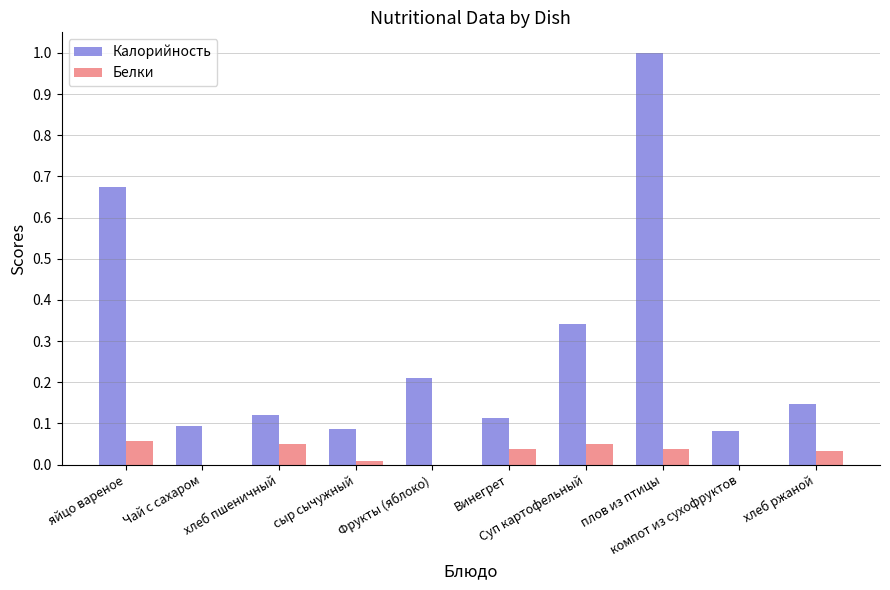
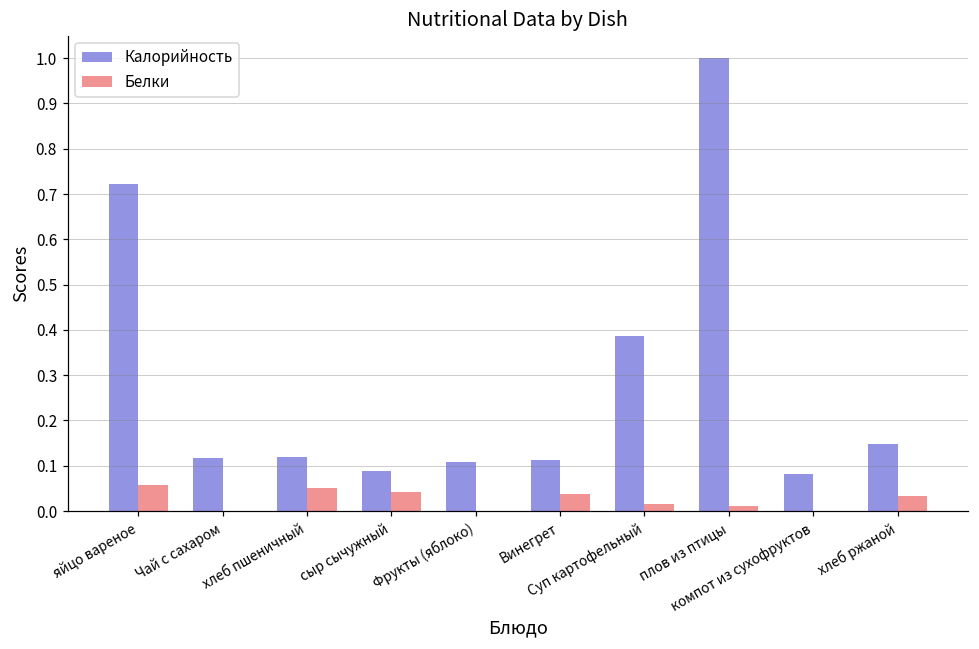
  {
    "Калорийность": {
-     "яйцо вареное": 0.67,
-     "Чай с сахаром": 0.09,
+     "яйцо вареное": 0.72,
+     "Чай с сахаром": 0.12,
      "хлеб пшеничный": 0.12,
      "сыр сычужный": 0.09,
-     "Фрукты (яблоко)": 0.21,
+     "Фрукты (яблоко)": 0.11,
      "Винегрет": 0.11,
-     "Суп картофельный": 0.34,
+     "Суп картофельный": 0.39,
      "плов из птицы": 1.00,
      "компот из сухофруктов": 0.08,
      "хлеб ржаной": 0.15
    },
    "Белки": {
      "яйцо вареное": 0.06,
      "Чай с сахаром": 0.00,
      "хлеб пшеничный": 0.05,
-     "сыр сычужный": 0.01,
+     "сыр сычужный": 0.04,
      "Фрукты (яблоко)": 0.00,
      "Винегрет": 0.04,
-     "Суп картофельный": 0.05,
-     "плов из птицы": 0.04,
+     "Суп картофельный": 0.02,
+     "плов из птицы": 0.01,
      "компот из сухофруктов": 0.00,
      "хлеб ржаной": 0.03
    }
  }
